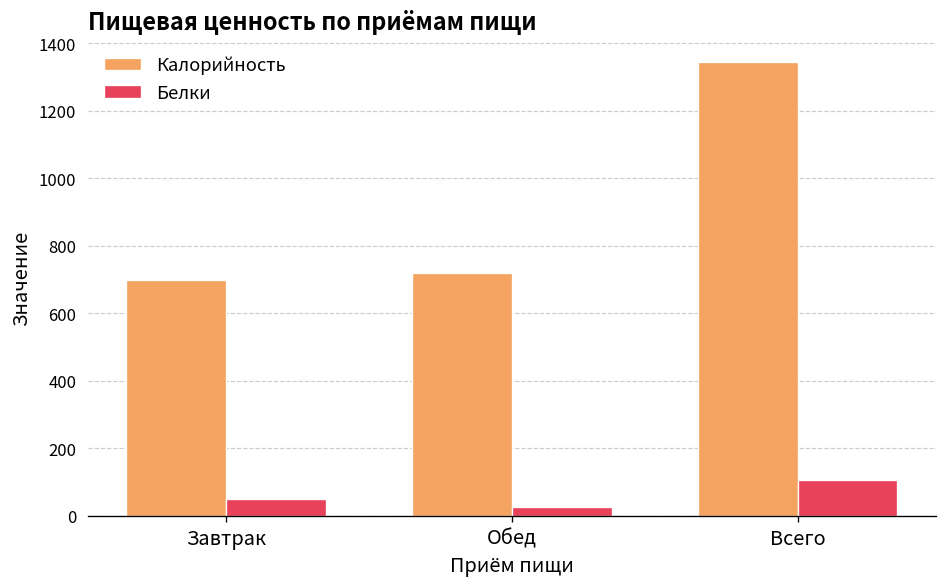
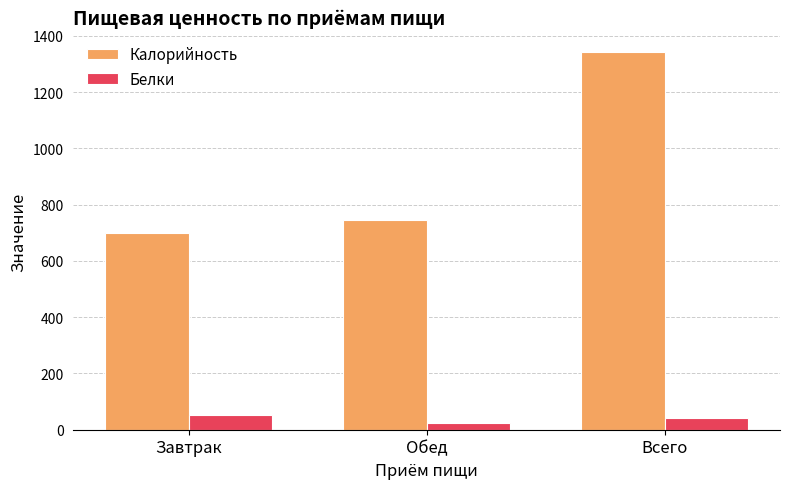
  {
    "Калорийность": {
      "Завтрак": 700,
-     "Обед": 720,
+     "Обед": 750,
      "Всего": 1340
    },
    "Белки": {
      "Завтрак": 50,
      "Обед": 20,
-     "Всего": 110
+     "Всего": 40
    }
  }
